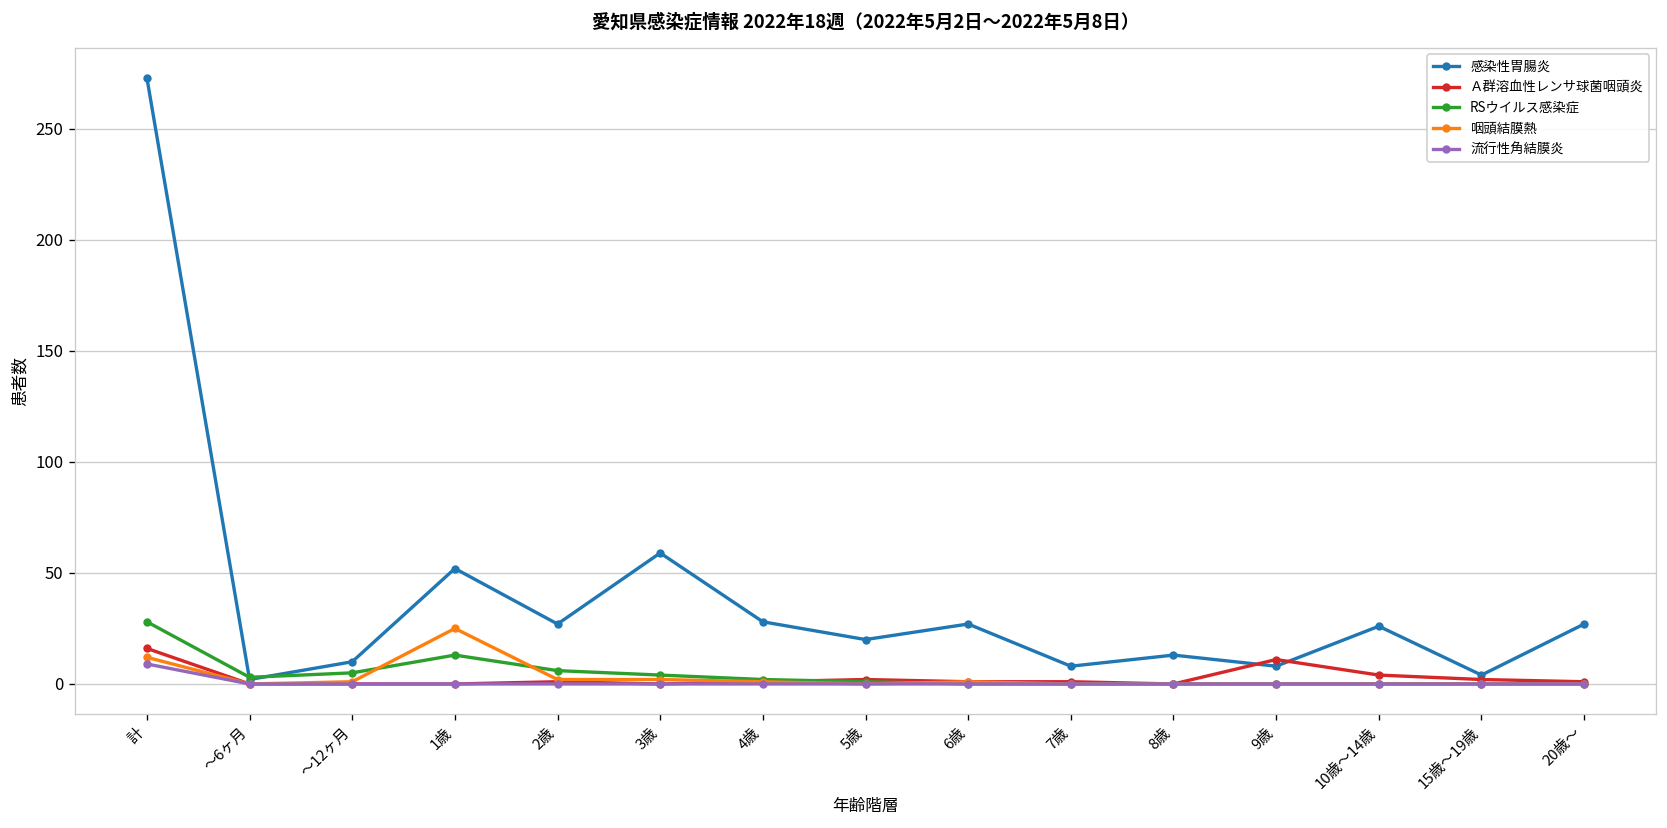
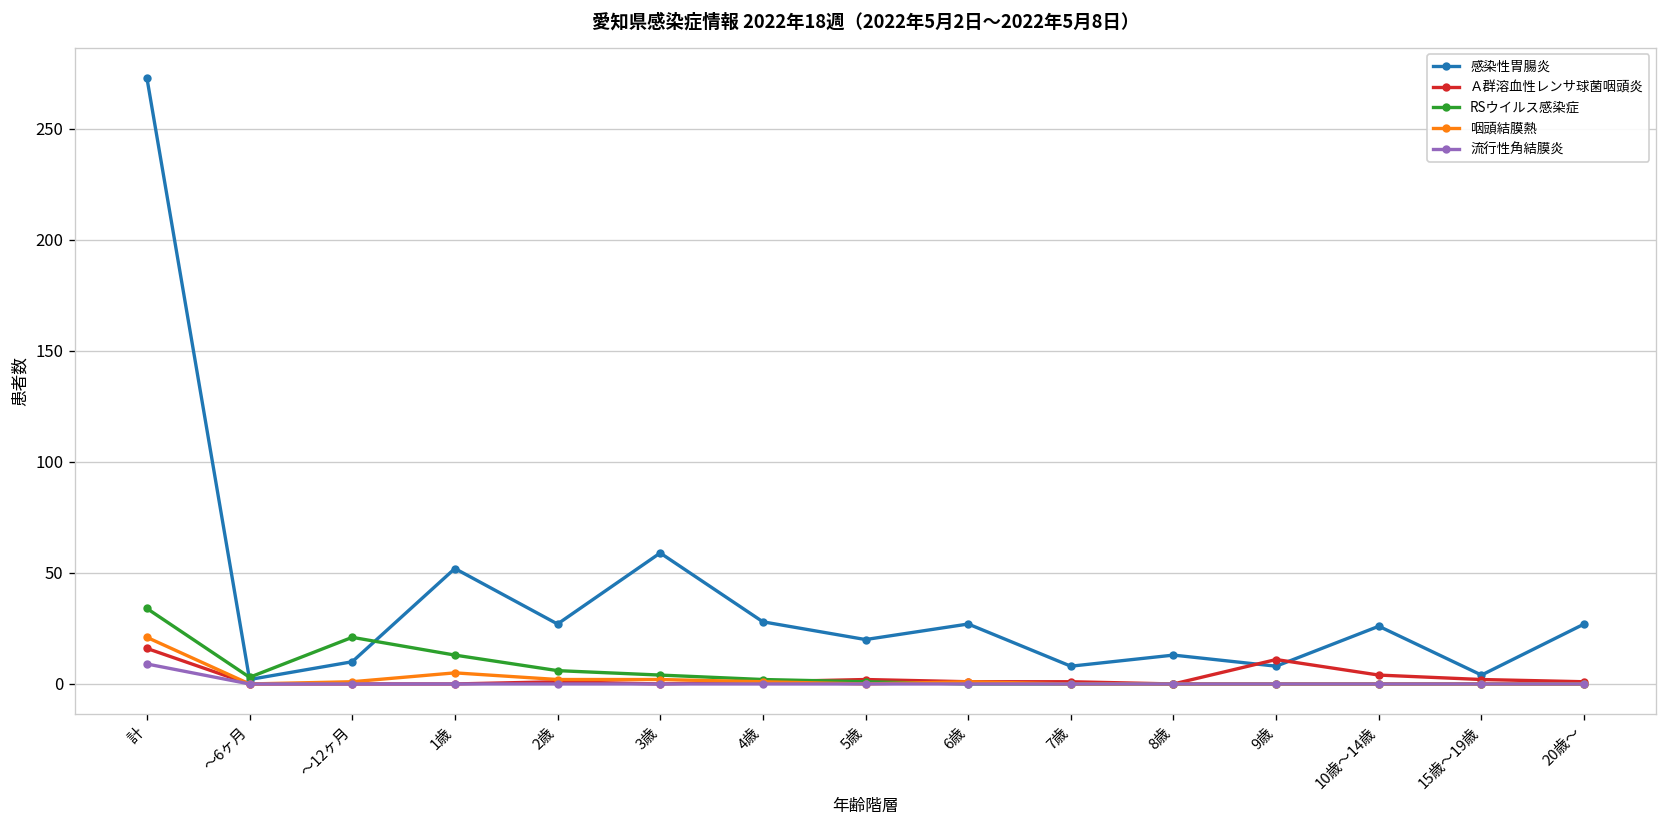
  {
    "感染性胃腸炎": {
      "計": 273,
      "～12ヶ月": 10,
      "1歳": 52,
      "2歳": 27,
      "3歳": 59,
      "4歳": 28,
      "5歳": 20,
      "6歳": 27,
      "7歳": 8,
      "8歳": 13,
      "9歳": 8,
      "10歳～14歳": 26,
      "15歳～19歳": 4,
      "20歳～": 27
    },
    "Ａ群溶血性レンサ球菌咽頭炎": {
      "計": 16,
      "9歳": 11,
      "10歳～14歳": 4,
      "15歳～19歳": 2
    },
    "RSウイルス感染症": {
-     "計": 28,
-     "～12ヶ月": 5,
+     "計": 34,
+     "～12ヶ月": 21,
      "1歳": 13,
      "2歳": 6,
      "3歳": 4
    },
    "咽頭結膜熱": {
-     "計": 12,
-     "1歳": 25,
+     "計": 21,
+     "1歳": 5,
      "3歳": 2
    },
    "流行性角結膜炎": {
      "計": 9
    }
  }
